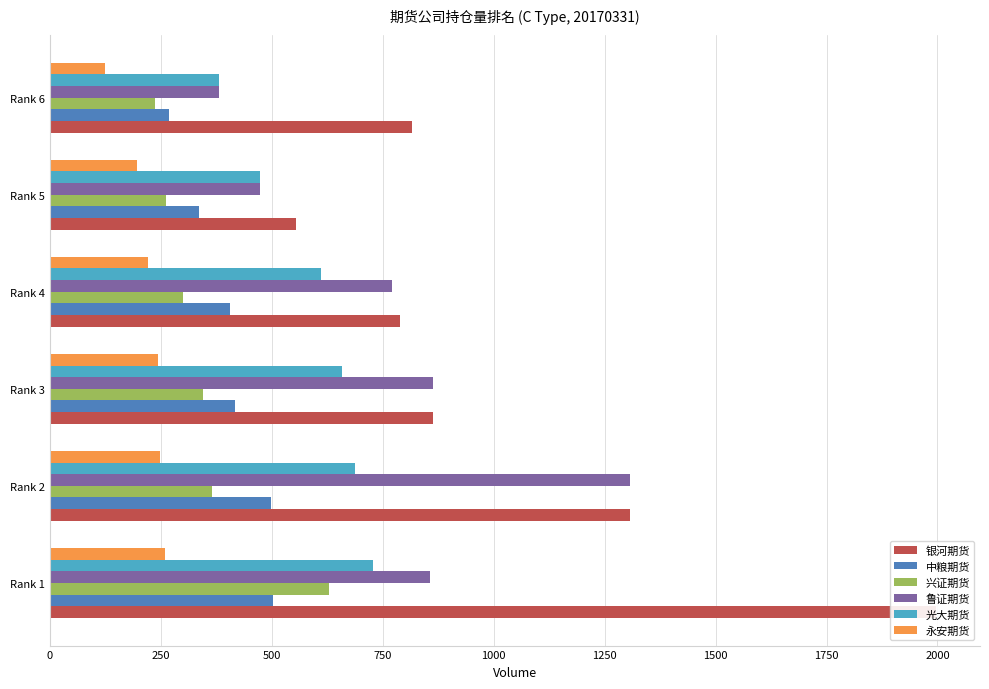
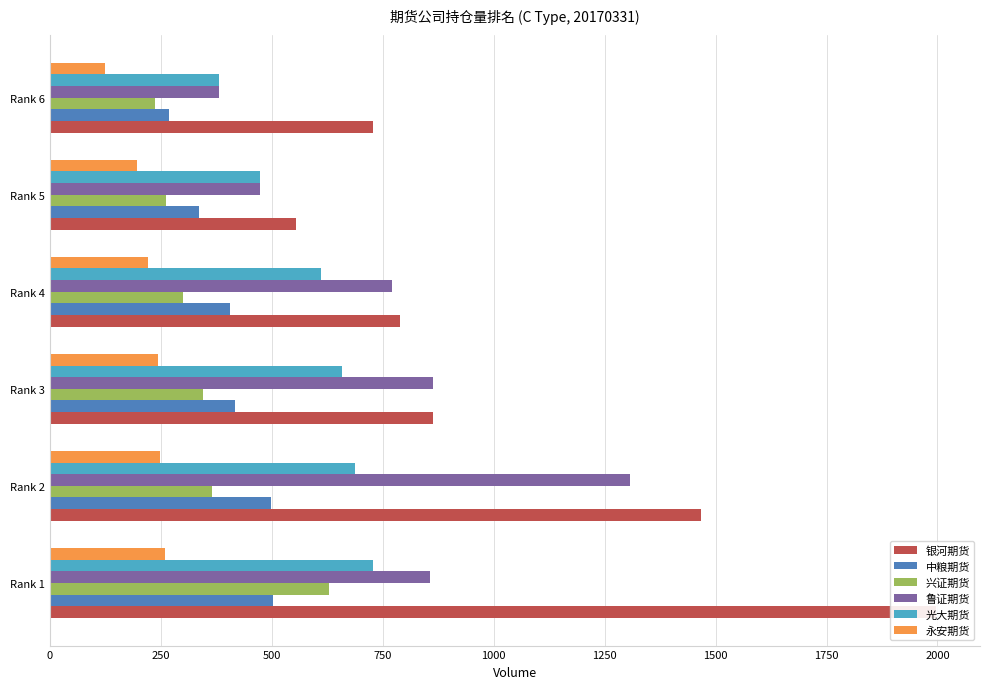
  {
    "银河期货": {
-     "Rank 6": 820,
+     "Rank 6": 730,
      "Rank 5": 550,
      "Rank 4": 790,
      "Rank 3": 860,
-     "Rank 2": 1310
+     "Rank 2": 1470
    },
    "兴证期货": {
      "Rank 6": 240,
      "Rank 5": 260,
      "Rank 4": 300,
      "Rank 3": 340,
      "Rank 2": 370,
      "Rank 1": 630
    },
    "鲁证期货": {
      "Rank 6": 380,
      "Rank 5": 470,
      "Rank 4": 770,
      "Rank 3": 860,
      "Rank 2": 1310,
      "Rank 1": 860
    },
    "永安期货": {
      "Rank 6": 130,
      "Rank 5": 200,
      "Rank 4": 220,
      "Rank 3": 240,
      "Rank 2": 250,
      "Rank 1": 260
    }
  }
